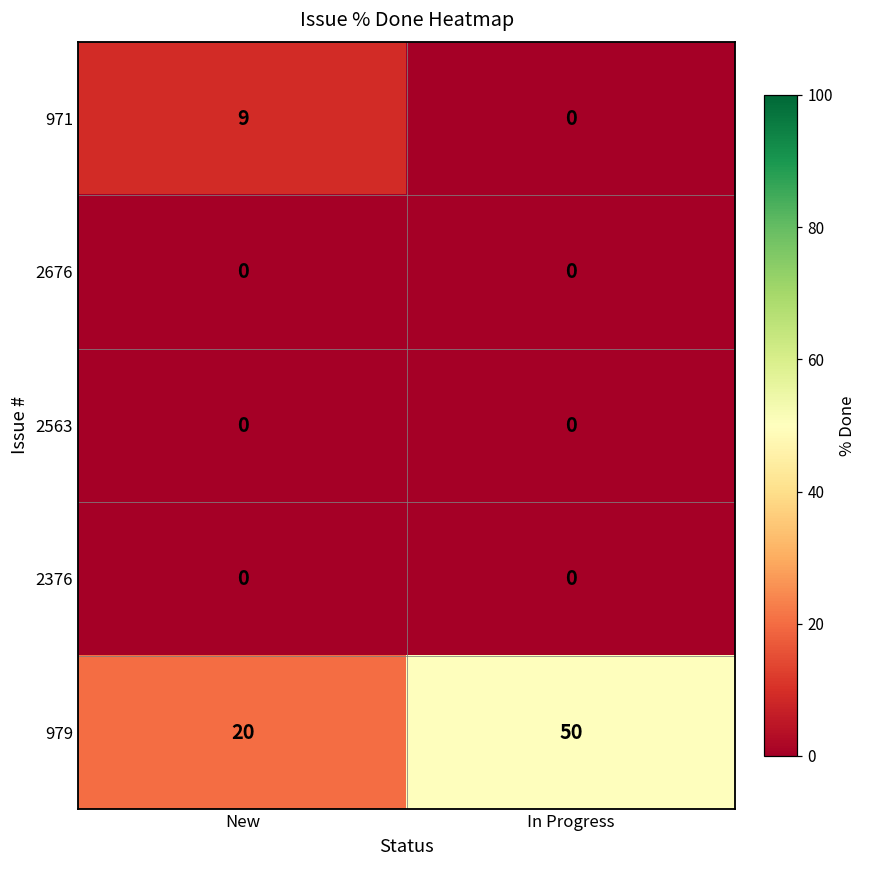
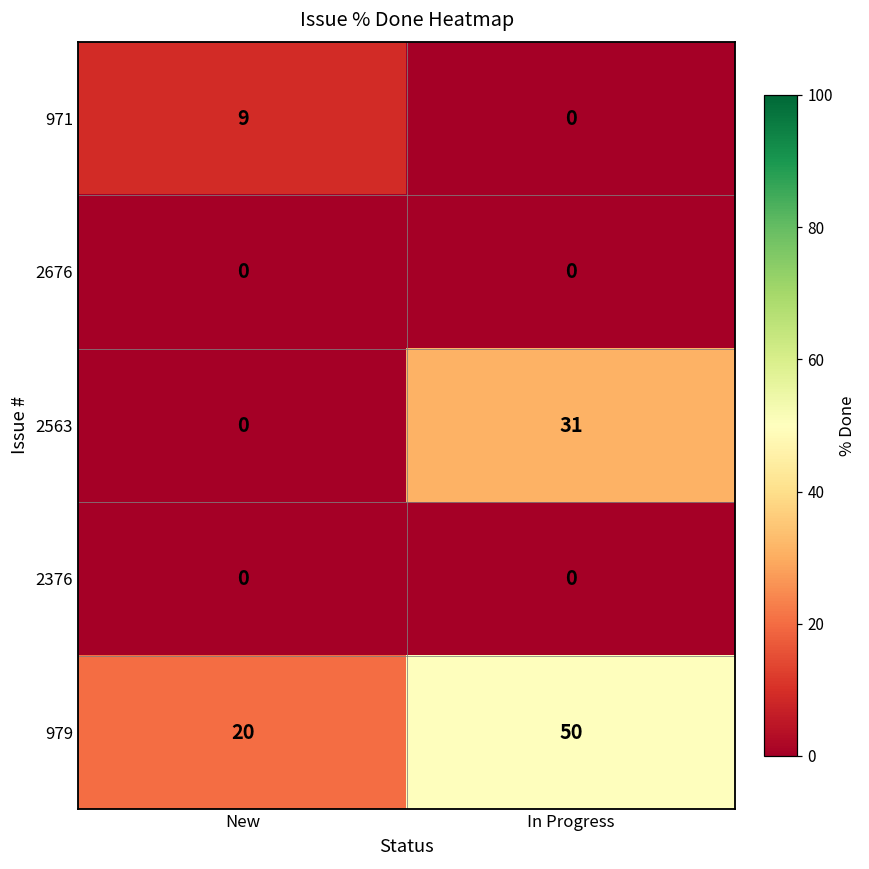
  {
    "971": {
      "New": 9,
      "In Progress": 0
    },
    "2676": {
      "New": 0,
      "In Progress": 0
    },
    "2563": {
      "New": 0,
-     "In Progress": 0
+     "In Progress": 31
    },
    "2376": {
      "New": 0,
      "In Progress": 0
    },
    "979": {
      "New": 20,
      "In Progress": 50
    }
  }
